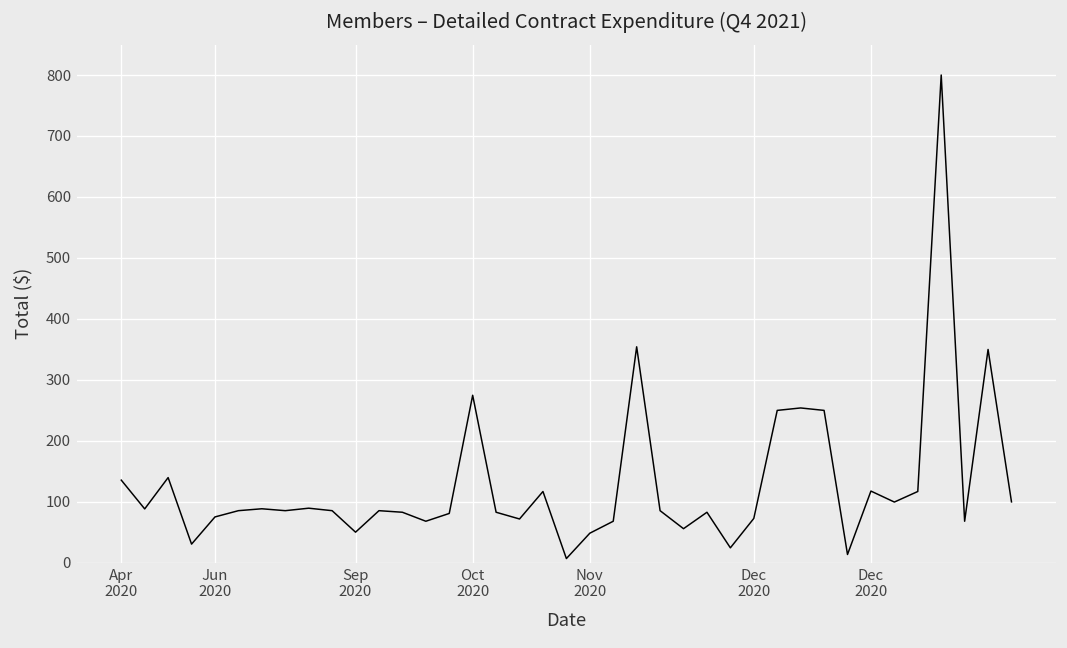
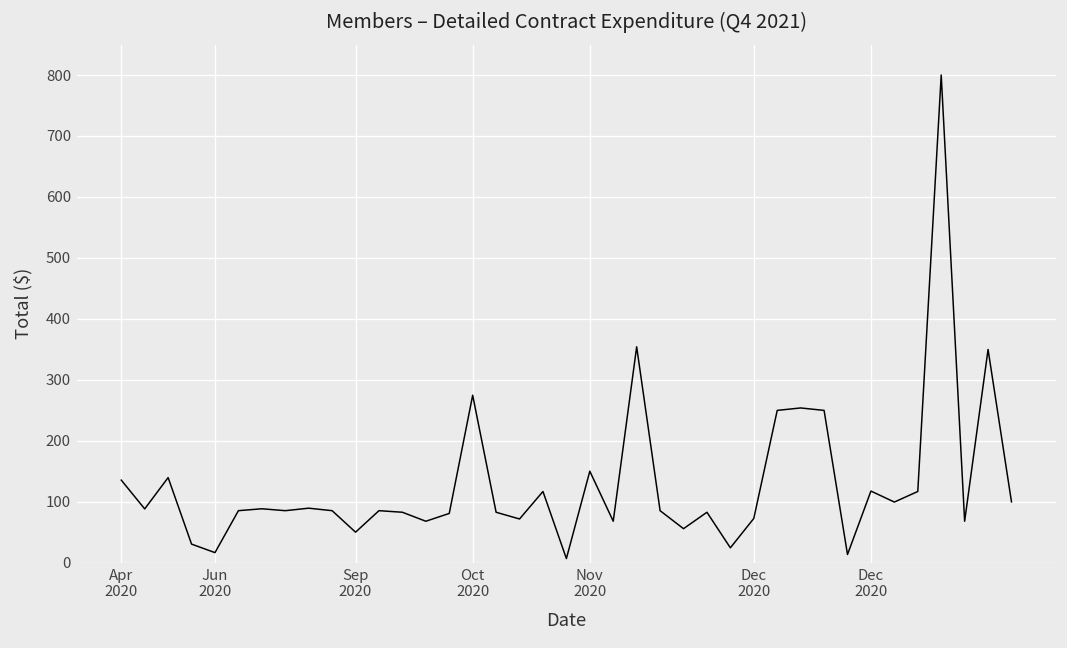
  {
    "Apr 2020": 140,
-   "Jun 2020": 80,
+   "Jun 2020": 20,
    "Sep 2020": 50,
    "Oct 2020": 270,
-   "Nov 2020": 50
+   "Nov 2020": 150
  }
